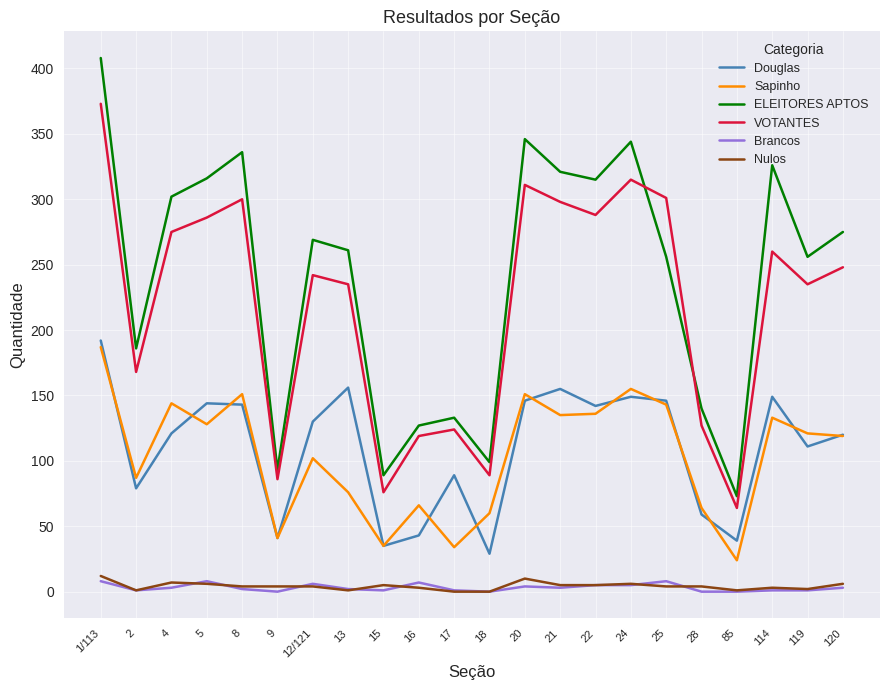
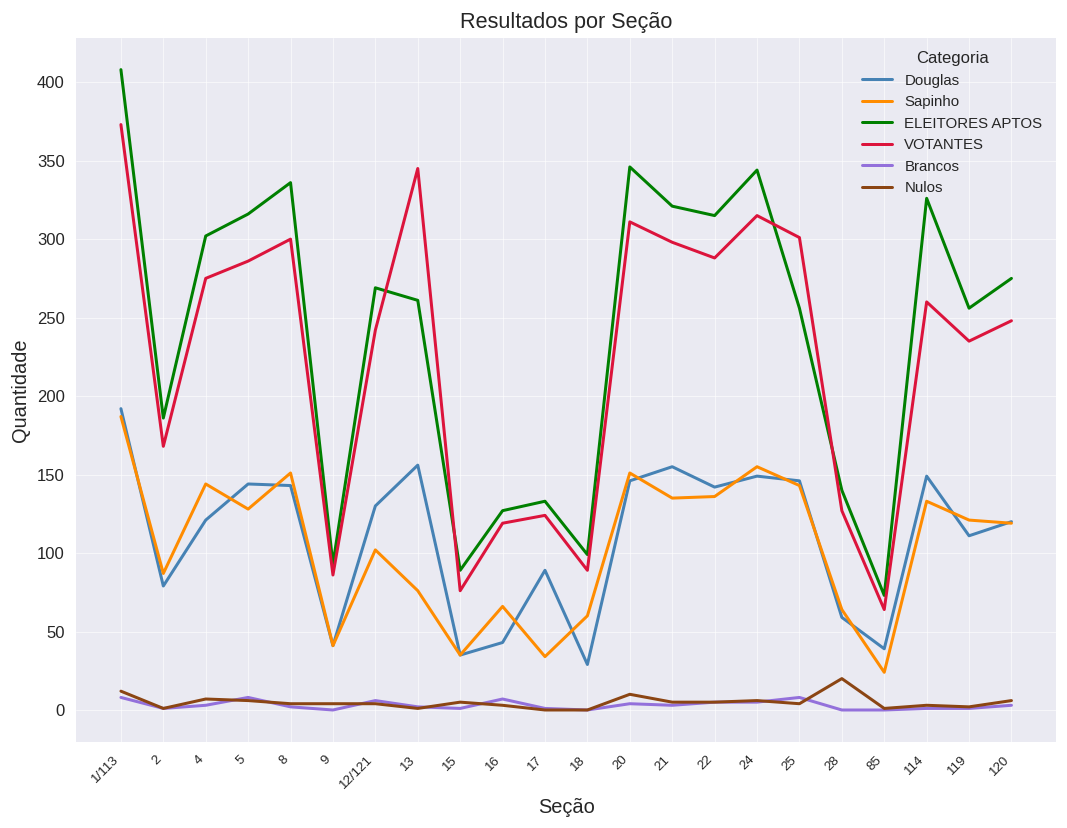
  {
    "Douglas": {
      "1/113": 192,
      "2": 79,
      "4": 121,
      "5": 144,
      "8": 143,
      "12/121": 130,
      "13": 156,
      "16": 43,
      "17": 89,
      "18": 29,
      "20": 146,
      "21": 155,
      "22": 142,
      "24": 149,
      "25": 146,
      "28": 59,
      "85": 39,
      "114": 149,
      "119": 111
    },
    "Sapinho": {
      "1/113": 187,
      "2": 87,
      "4": 144,
      "5": 128,
      "8": 151,
      "12/121": 102,
      "13": 76,
      "16": 66,
      "17": 34,
      "18": 60,
      "20": 151,
      "21": 135,
      "22": 136,
      "24": 155,
      "25": 143,
      "28": 64,
      "85": 24,
      "114": 133,
      "119": 121
    },
    "ELEITORES APTOS": {
      "1/113": 408,
      "2": 186,
      "4": 302,
      "5": 316,
      "8": 336,
      "9": 93,
      "12/121": 269,
      "13": 261,
      "15": 89,
      "16": 127,
      "17": 133,
      "18": 99,
      "20": 346,
      "21": 321,
      "22": 315,
      "24": 344,
      "25": 256,
      "28": 140,
      "85": 73,
      "114": 326,
      "119": 256,
      "120": 275
    },
    "VOTANTES": {
      "1/113": 373,
      "2": 168,
      "4": 275,
      "5": 286,
      "8": 300,
      "9": 86,
      "12/121": 242,
-     "13": 235,
+     "13": 345,
      "15": 76,
      "16": 119,
      "17": 124,
      "18": 89,
      "20": 311,
      "21": 298,
      "22": 288,
      "24": 315,
      "25": 301,
      "28": 127,
      "85": 64,
      "114": 260,
      "119": 235,
      "120": 248
    },
    "Brancos": {
      "1/113": 8,
      "4": 3,
      "5": 8,
      "8": 2,
      "9": 0,
      "12/121": 6,
      "15": 1,
      "16": 7,
      "20": 4,
      "21": 3,
      "25": 8,
      "28": 0,
      "114": 1,
      "120": 3
    },
    "Nulos": {
      "1/113": 12,
      "4": 7,
      "5": 6,
      "8": 4,
      "9": 4,
      "12/121": 4,
      "15": 5,
      "16": 3,
      "20": 10,
      "21": 5,
      "25": 4,
-     "28": 4,
+     "28": 20,
      "114": 3,
      "120": 6
    }
  }
